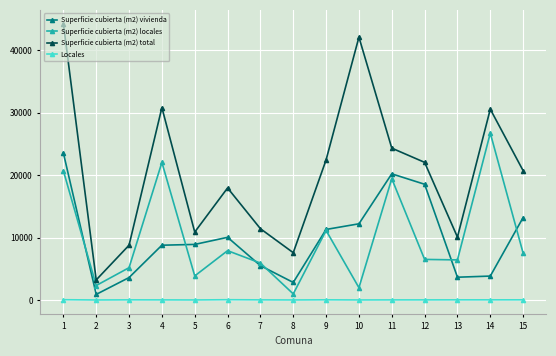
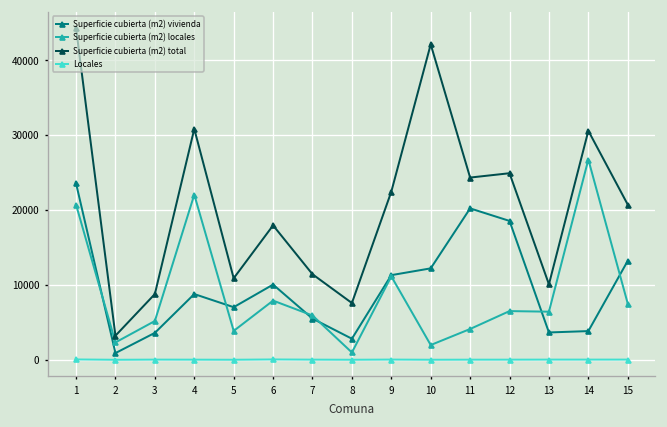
  {
    "Superficie cubierta (m2) vivienda": {
      "1": 24000,
      "2": 1000,
      "3": 4000,
      "4": 9000,
-     "5": 9000,
+     "5": 7000,
      "6": 10000,
      "7": 6000,
      "8": 3000,
      "10": 12000,
      "11": 20000,
      "12": 19000,
      "13": 4000,
      "14": 4000,
      "15": 13000
    },
    "Superficie cubierta (m2) locales": {
      "1": 21000,
      "2": 2000,
      "3": 5000,
      "4": 22000,
      "5": 4000,
      "6": 8000,
      "7": 6000,
      "8": 1000,
      "10": 2000,
-     "11": 19000,
+     "11": 4000,
      "12": 7000,
      "13": 6000,
      "14": 27000,
      "15": 8000
    },
    "Superficie cubierta (m2) total": {
      "2": 3000,
      "3": 9000,
      "4": 31000,
      "5": 11000,
      "6": 18000,
      "7": 11000,
      "8": 8000,
      "9": 22000,
      "10": 42000,
      "11": 24000,
-     "12": 22000,
+     "12": 25000,
      "13": 10000,
      "14": 31000,
      "15": 21000
    },
    "Locales": {
      "1": 0,
      "2": 0,
      "3": 0,
      "4": 0,
      "5": 0,
      "6": 0,
      "7": 0,
      "8": 0,
      "9": 0,
      "10": 0,
      "11": 0,
      "12": 0,
      "13": 0,
      "14": 0,
      "15": 0
    }
  }
